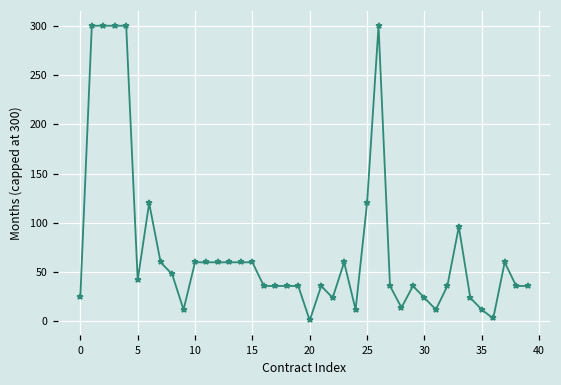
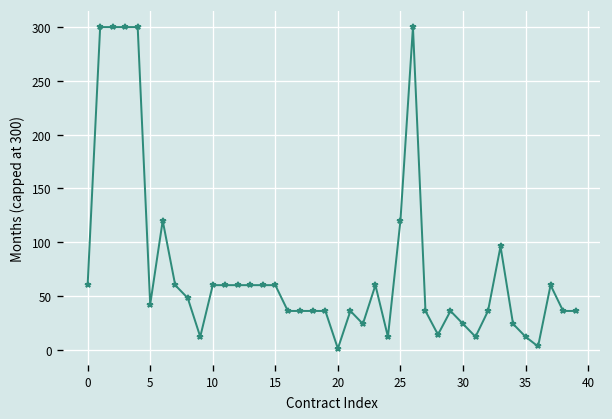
  {
-   "0": 30,
+   "0": 60,
    "5": 40,
    "10": 60,
    "15": 60,
    "20": 0,
    "25": 120,
    "30": 20,
    "35": 10
  }
